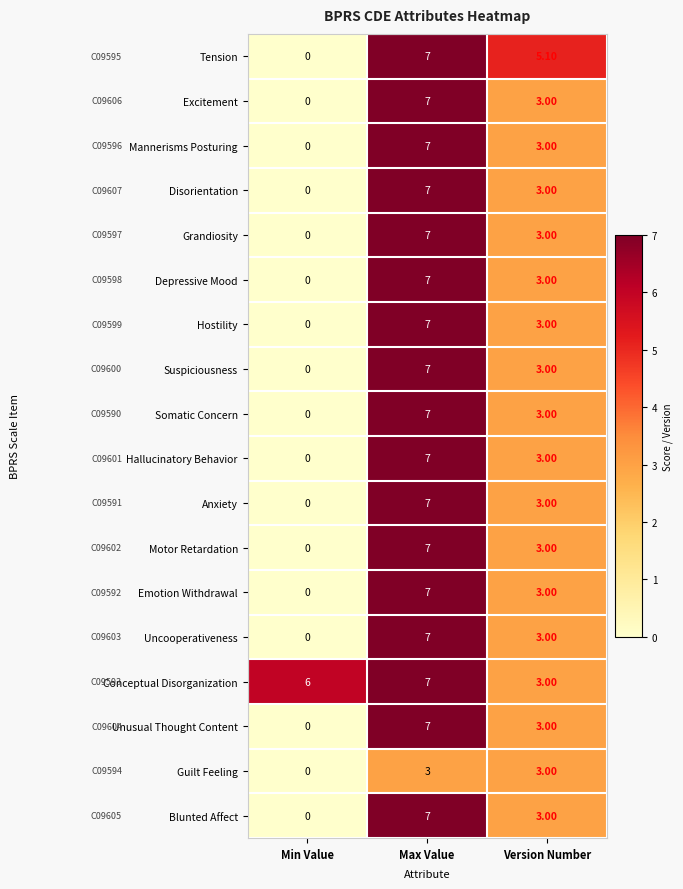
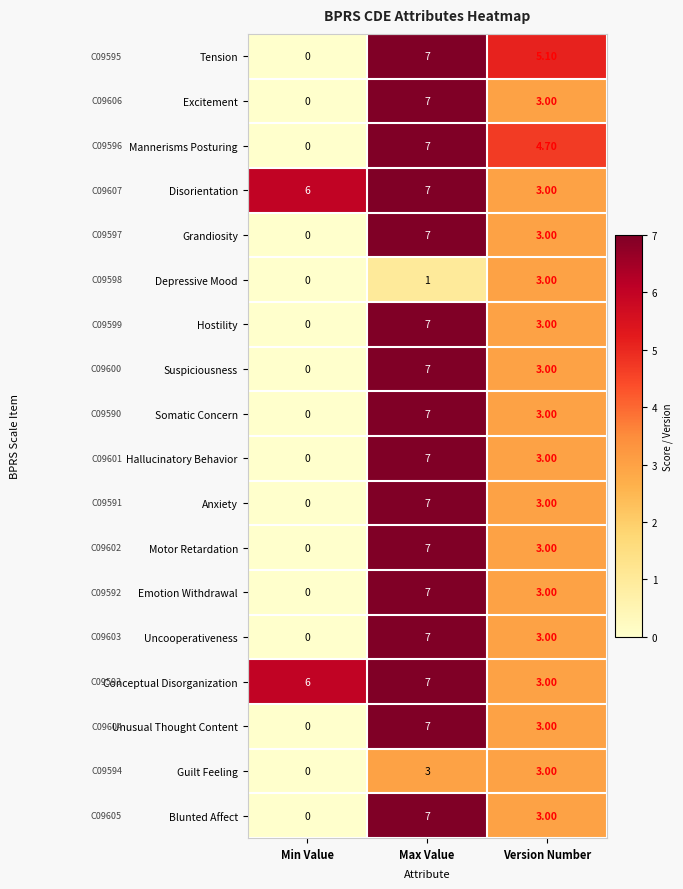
  {
    "Tension": {
      "Min Value": 0,
      "Max Value": 7
    },
    "Excitement": {
      "Min Value": 0,
      "Max Value": 7,
      "Version Number": 3.00
    },
    "Mannerisms Posturing": {
      "Min Value": 0,
      "Max Value": 7,
-     "Version Number": 3.00
+     "Version Number": 4.70
    },
    "Disorientation": {
-     "Min Value": 0,
+     "Min Value": 6,
      "Max Value": 7,
      "Version Number": 3.00
    },
    "Grandiosity": {
      "Min Value": 0,
      "Max Value": 7,
      "Version Number": 3.00
    },
    "Depressive Mood": {
      "Min Value": 0,
-     "Max Value": 7,
+     "Max Value": 1,
      "Version Number": 3.00
    },
    "Hostility": {
      "Min Value": 0,
      "Max Value": 7,
      "Version Number": 3.00
    },
    "Suspiciousness": {
      "Min Value": 0,
      "Max Value": 7,
      "Version Number": 3.00
    },
    "Somatic Concern": {
      "Min Value": 0,
      "Max Value": 7,
      "Version Number": 3.00
    },
    "Hallucinatory Behavior": {
      "Min Value": 0,
      "Max Value": 7,
      "Version Number": 3.00
    },
    "Anxiety": {
      "Min Value": 0,
      "Max Value": 7,
      "Version Number": 3.00
    },
    "Motor Retardation": {
      "Min Value": 0,
      "Max Value": 7,
      "Version Number": 3.00
    },
    "Emotion Withdrawal": {
      "Min Value": 0,
      "Max Value": 7,
      "Version Number": 3.00
    },
    "Uncooperativeness": {
      "Min Value": 0,
      "Max Value": 7,
      "Version Number": 3.00
    },
    "Conceptual Disorganization": {
      "Min Value": 6,
      "Max Value": 7,
      "Version Number": 3.00
    },
    "Unusual Thought Content": {
      "Min Value": 0,
      "Max Value": 7,
      "Version Number": 3.00
    },
    "Guilt Feeling": {
      "Min Value": 0,
      "Max Value": 3,
      "Version Number": 3.00
    },
    "Blunted Affect": {
      "Min Value": 0,
      "Max Value": 7,
      "Version Number": 3.00
    }
  }
